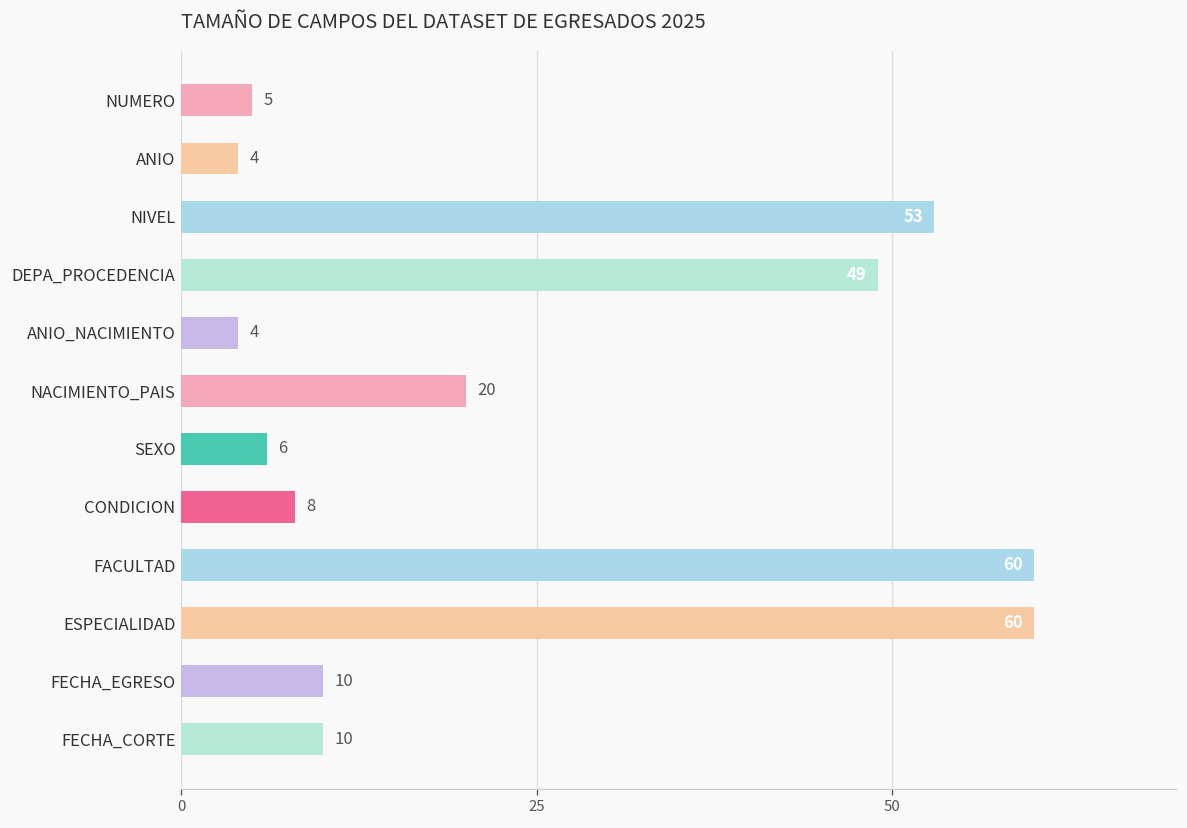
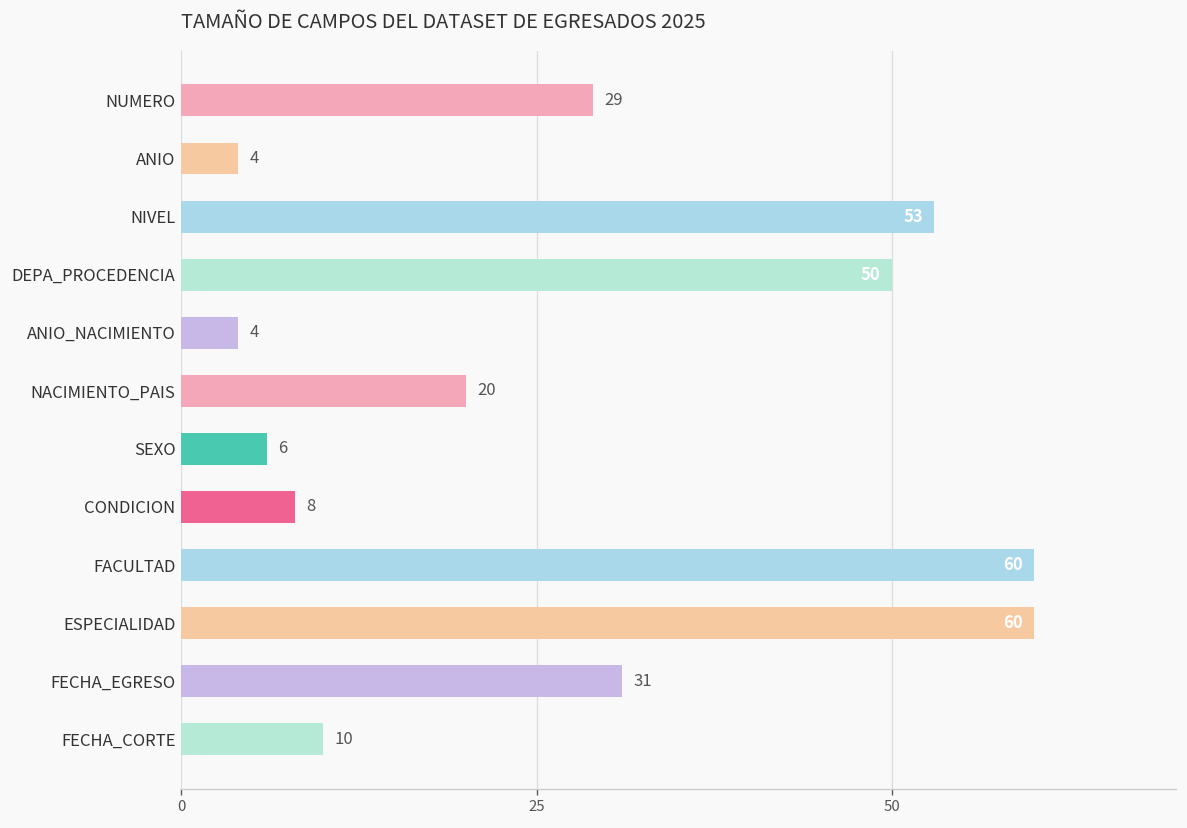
  {
-   "NUMERO": 5,
+   "NUMERO": 29,
    "ANIO": 4,
    "NIVEL": 53,
-   "DEPA_PROCEDENCIA": 49,
+   "DEPA_PROCEDENCIA": 50,
    "ANIO_NACIMIENTO": 4,
    "NACIMIENTO_PAIS": 20,
    "SEXO": 6,
    "CONDICION": 8,
    "FACULTAD": 60,
    "ESPECIALIDAD": 60,
-   "FECHA_EGRESO": 10,
+   "FECHA_EGRESO": 31,
    "FECHA_CORTE": 10
  }
